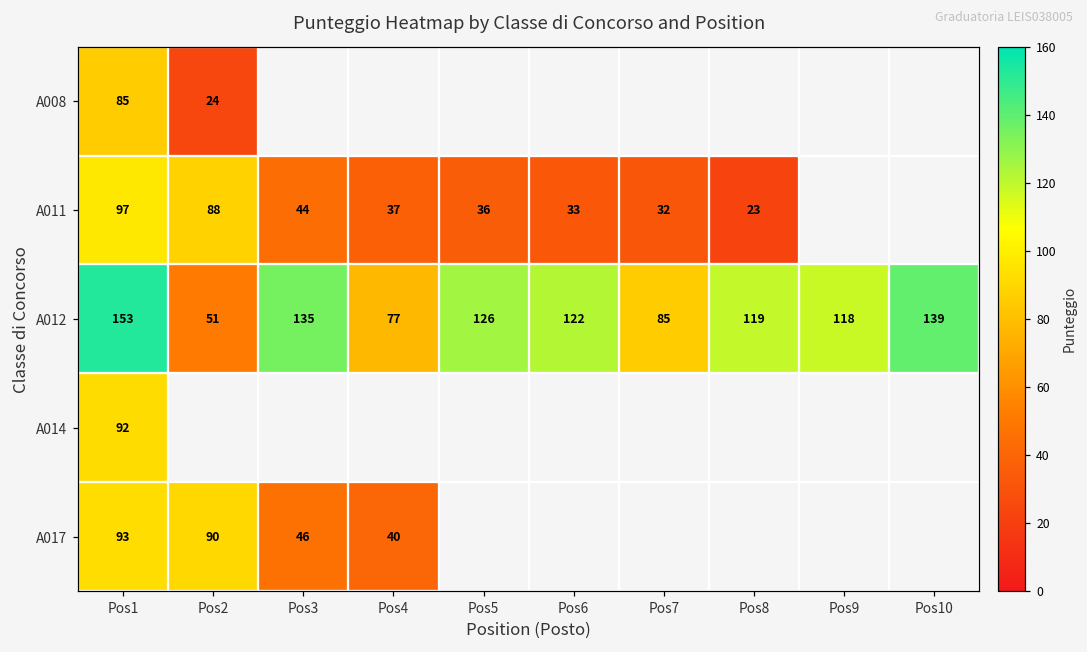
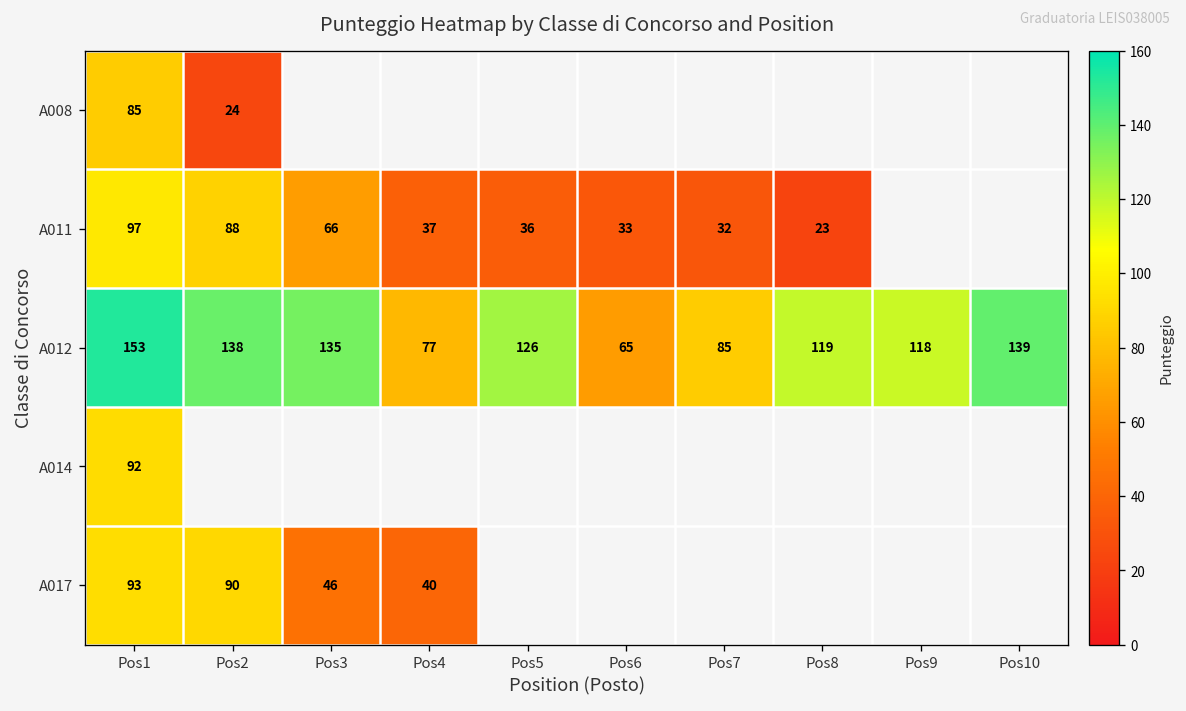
  {
    "A008": {
      "Pos1": 85,
      "Pos2": 24
    },
    "A011": {
      "Pos1": 97,
      "Pos2": 88,
-     "Pos3": 44,
+     "Pos3": 66,
      "Pos4": 37,
      "Pos5": 36,
      "Pos6": 33,
      "Pos7": 32,
      "Pos8": 23
    },
    "A012": {
      "Pos1": 153,
-     "Pos2": 51,
+     "Pos2": 138,
      "Pos3": 135,
      "Pos4": 77,
      "Pos5": 126,
-     "Pos6": 122,
+     "Pos6": 65,
      "Pos7": 85,
      "Pos8": 119,
      "Pos9": 118,
      "Pos10": 139
    },
    "A014": {
      "Pos1": 92
    },
    "A017": {
      "Pos1": 93,
      "Pos2": 90,
      "Pos3": 46,
      "Pos4": 40
    }
  }
